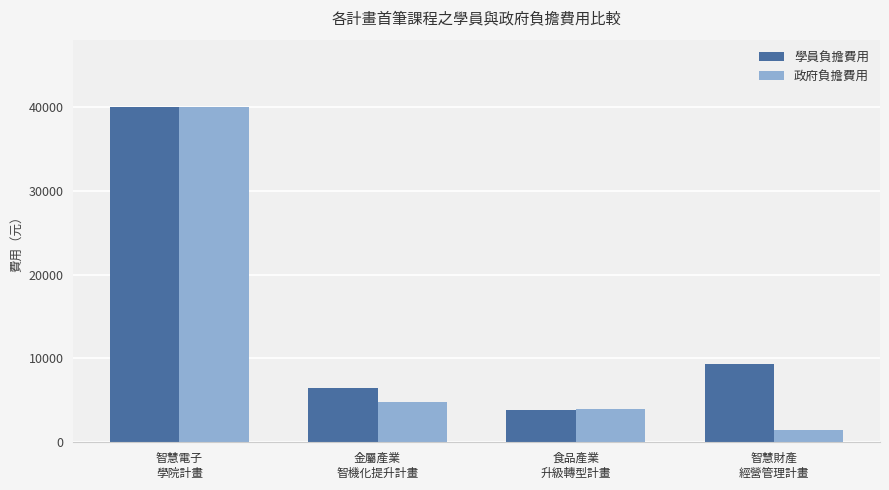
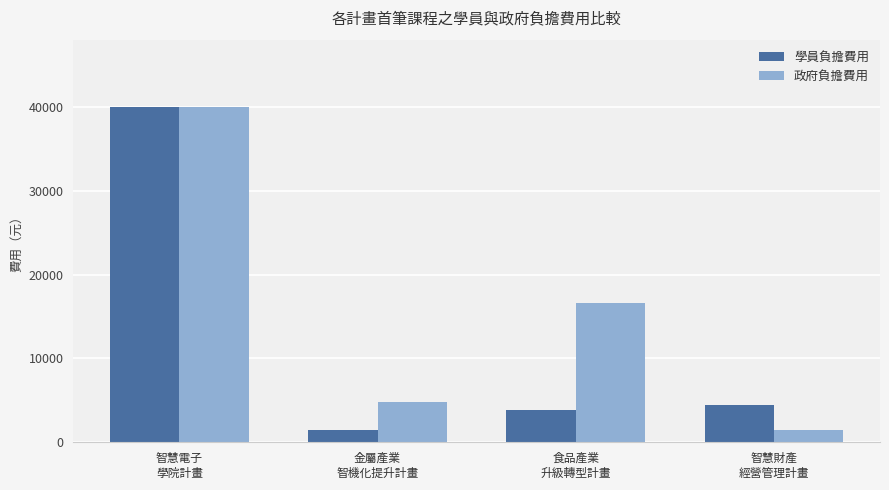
  {
    "學員負擔費用": {
      "智慧電子 學院計畫": 40000,
-     "金屬產業 智機化提升計畫": 7000,
+     "金屬產業 智機化提升計畫": 2000,
      "食品產業 升級轉型計畫": 4000,
-     "智慧財產 經營管理計畫": 9000
+     "智慧財產 經營管理計畫": 5000
    },
    "政府負擔費用": {
      "智慧電子 學院計畫": 40000,
      "金屬產業 智機化提升計畫": 5000,
-     "食品產業 升級轉型計畫": 4000,
+     "食品產業 升級轉型計畫": 17000,
      "智慧財產 經營管理計畫": 2000
    }
  }
